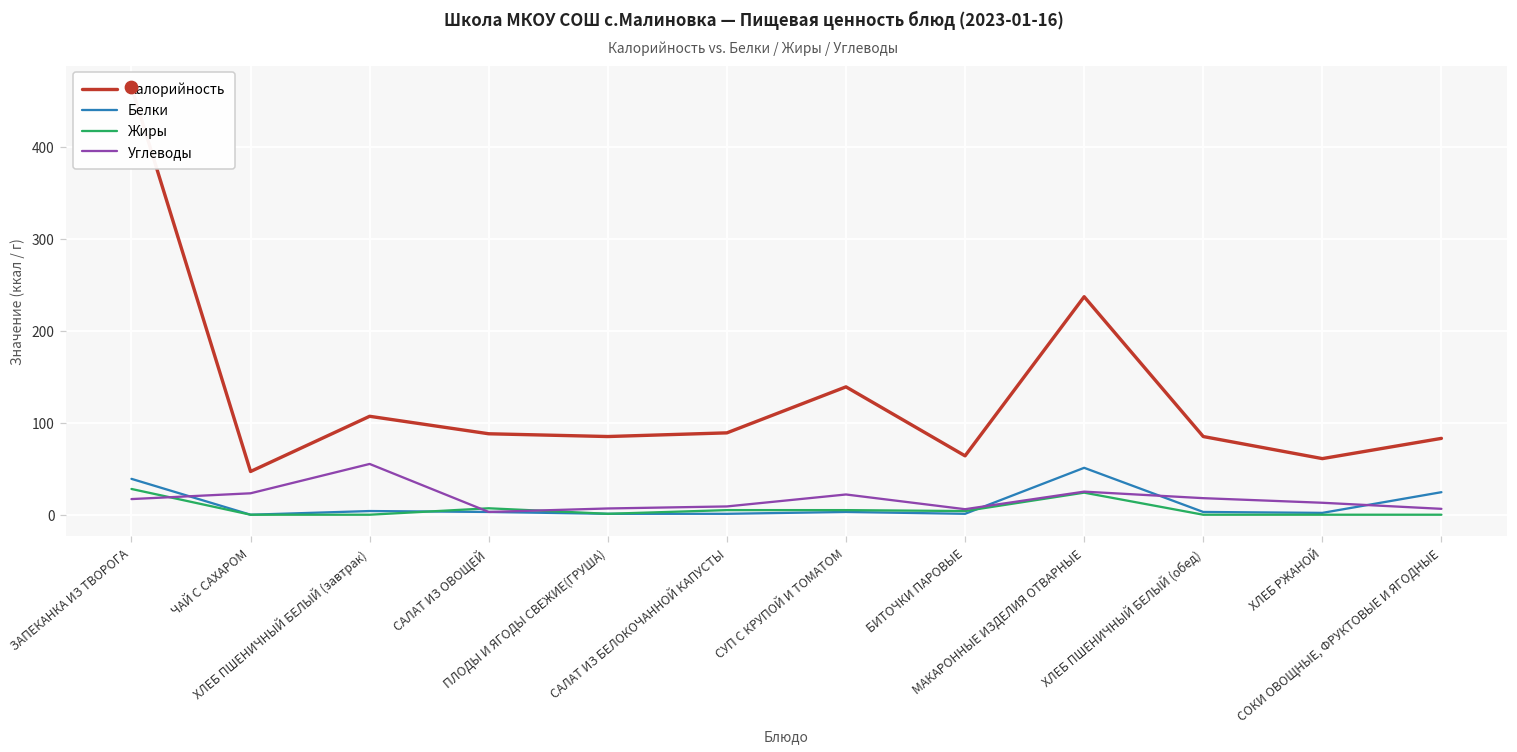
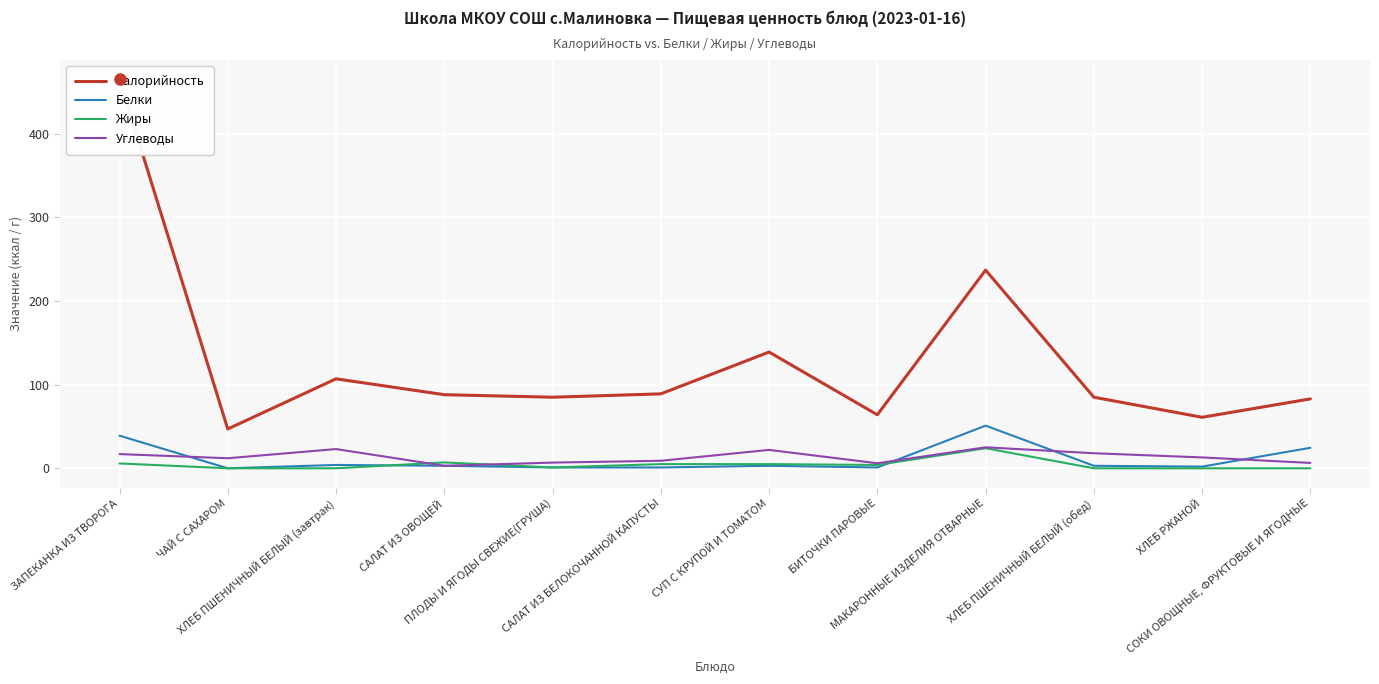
  {
    "Белки": {
      "ЗАПЕКАНКА ИЗ ТВОРОГА": 40,
      "ХЛЕБ ПШЕНИЧНЫЙ БЕЛЫЙ (завтрак)": 0,
      "САЛАТ ИЗ БЕЛОКОЧАННОЙ КАПУСТЫ": 0,
      "БИТОЧКИ ПАРОВЫЕ": 0,
      "МАКАРОННЫЕ ИЗДЕЛИЯ ОТВАРНЫЕ": 50,
      "СОКИ ОВОЩНЫЕ, ФРУКТОВЫЕ И ЯГОДНЫЕ": 20
    },
    "Жиры": {
-     "ЗАПЕКАНКА ИЗ ТВОРОГА": 30,
+     "ЗАПЕКАНКА ИЗ ТВОРОГА": 10,
      "ХЛЕБ ПШЕНИЧНЫЙ БЕЛЫЙ (завтрак)": 0,
      "САЛАТ ИЗ ОВОЩЕЙ": 10,
      "САЛАТ ИЗ БЕЛОКОЧАННОЙ КАПУСТЫ": 10,
      "СОКИ ОВОЩНЫЕ, ФРУКТОВЫЕ И ЯГОДНЫЕ": 0
    },
    "Углеводы": {
      "ЗАПЕКАНКА ИЗ ТВОРОГА": 20,
-     "ЧАЙ С САХАРОМ": 20,
-     "ХЛЕБ ПШЕНИЧНЫЙ БЕЛЫЙ (завтрак)": 60,
+     "ЧАЙ С САХАРОМ": 10,
+     "ХЛЕБ ПШЕНИЧНЫЙ БЕЛЫЙ (завтрак)": 20,
      "ПЛОДЫ И ЯГОДЫ СВЕЖИЕ(ГРУША)": 10,
      "САЛАТ ИЗ БЕЛОКОЧАННОЙ КАПУСТЫ": 10,
      "СУП С КРУПОЙ И ТОМАТОМ": 20,
      "ХЛЕБ ПШЕНИЧНЫЙ БЕЛЫЙ (обед)": 20,
      "ХЛЕБ РЖАНОЙ": 10,
      "СОКИ ОВОЩНЫЕ, ФРУКТОВЫЕ И ЯГОДНЫЕ": 10
    }
  }
